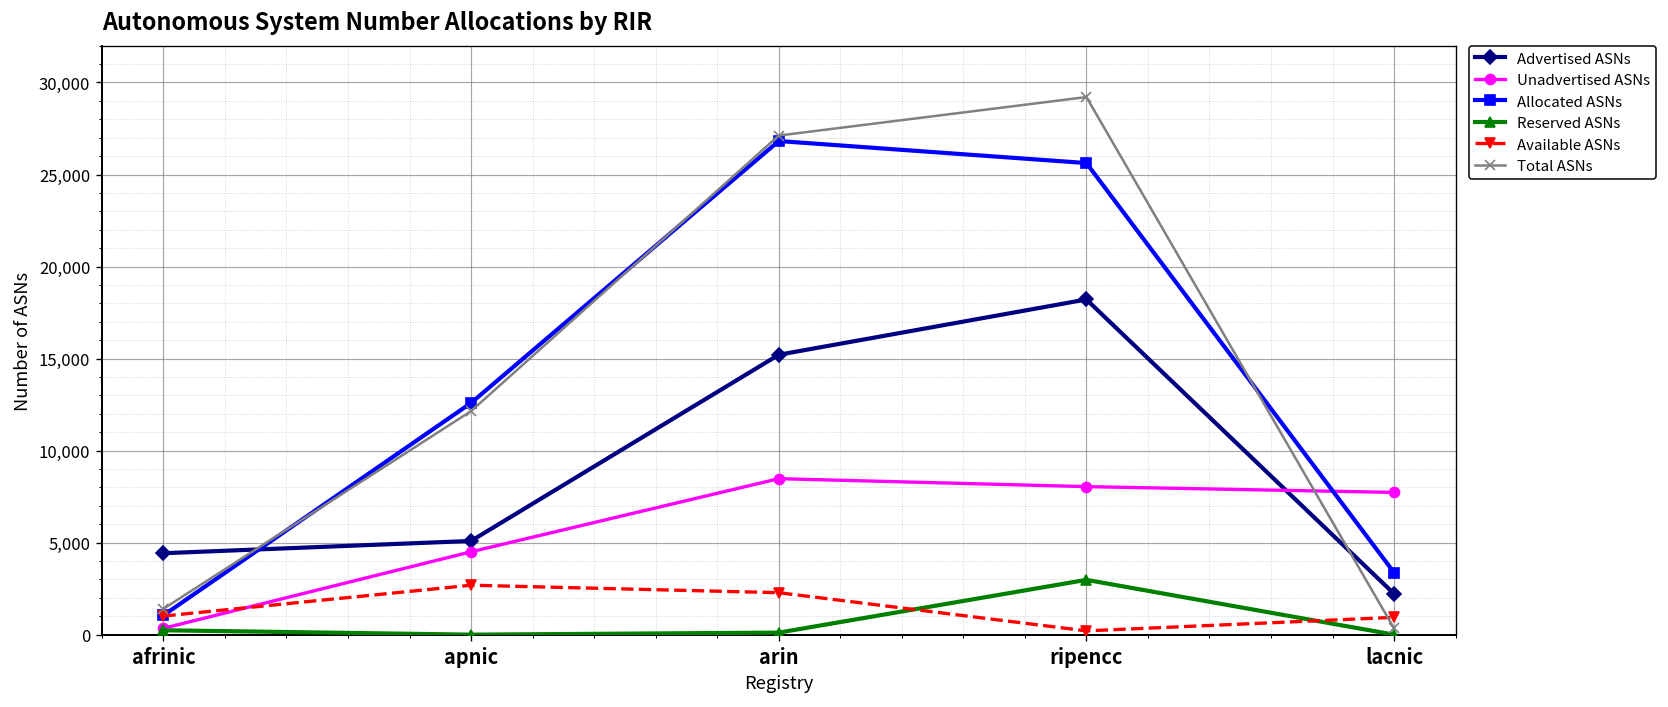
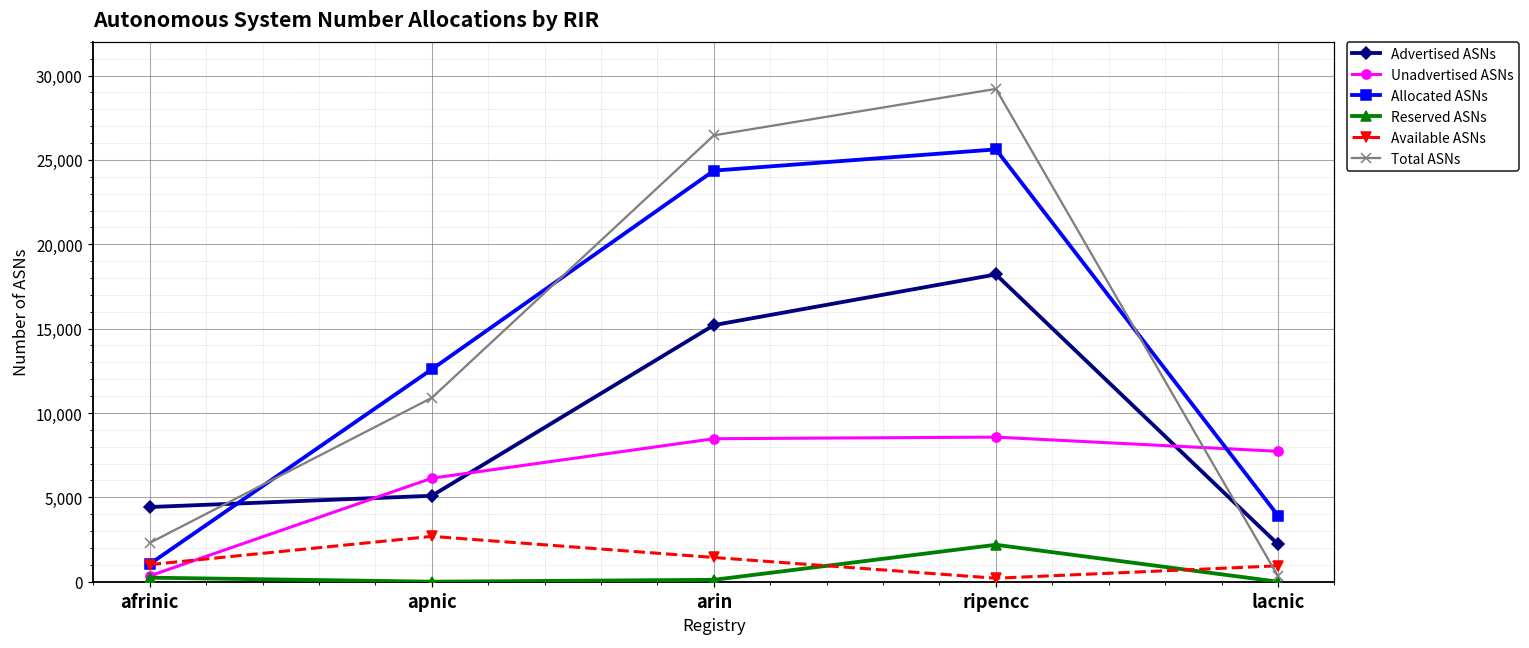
  {
    "Advertised ASNs": {
      "afrinic": "4,400",
      "apnic": "5,100",
      "arin": "15,200",
      "ripencc": "18,200",
      "lacnic": "2,200"
    },
    "Unadvertised ASNs": {
-     "apnic": "4,500",
+     "apnic": "6,100",
      "arin": "8,500",
-     "ripencc": "8,000",
+     "ripencc": "8,600",
      "lacnic": "7,700"
    },
    "Allocated ASNs": {
      "apnic": "12,600",
-     "arin": "26,800",
+     "arin": "24,400",
      "ripencc": "25,600",
-     "lacnic": "3,400"
+     "lacnic": "3,900"
    },
    "Reserved ASNs": {
      "apnic": "0",
      "arin": "100",
-     "ripencc": "3,000",
+     "ripencc": "2,200",
      "lacnic": "0"
    },
    "Available ASNs": {
      "apnic": "2,700",
-     "arin": "2,300",
+     "arin": "1,400",
      "ripencc": "200",
      "lacnic": "900"
    },
    "Total ASNs": {
-     "afrinic": "1,400",
-     "apnic": "12,100",
-     "arin": "27,100",
+     "afrinic": "2,300",
+     "apnic": "10,900",
+     "arin": "26,500",
      "ripencc": "29,200",
      "lacnic": "300"
    }
  }
